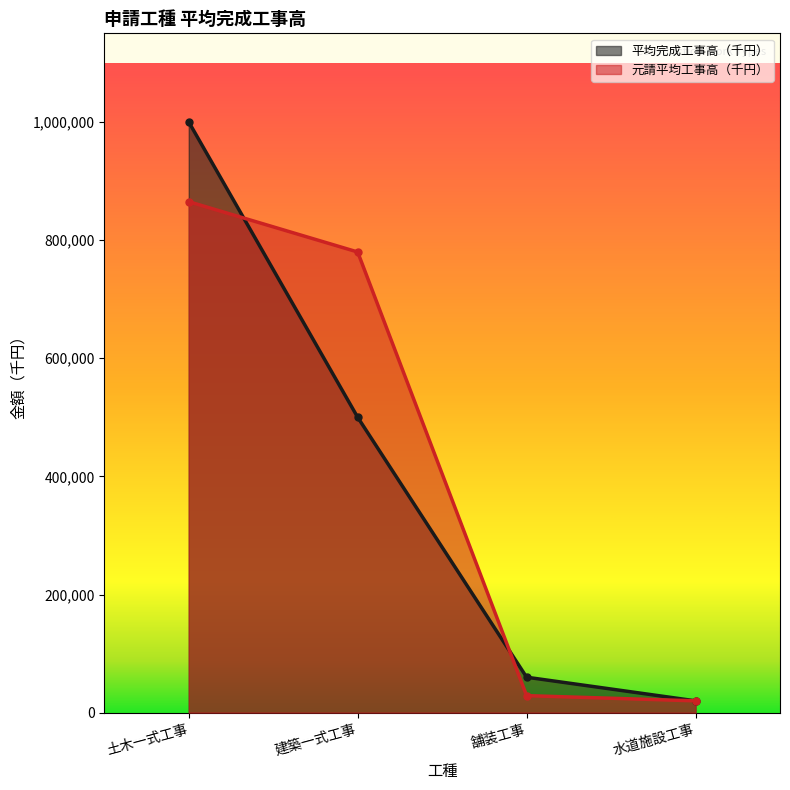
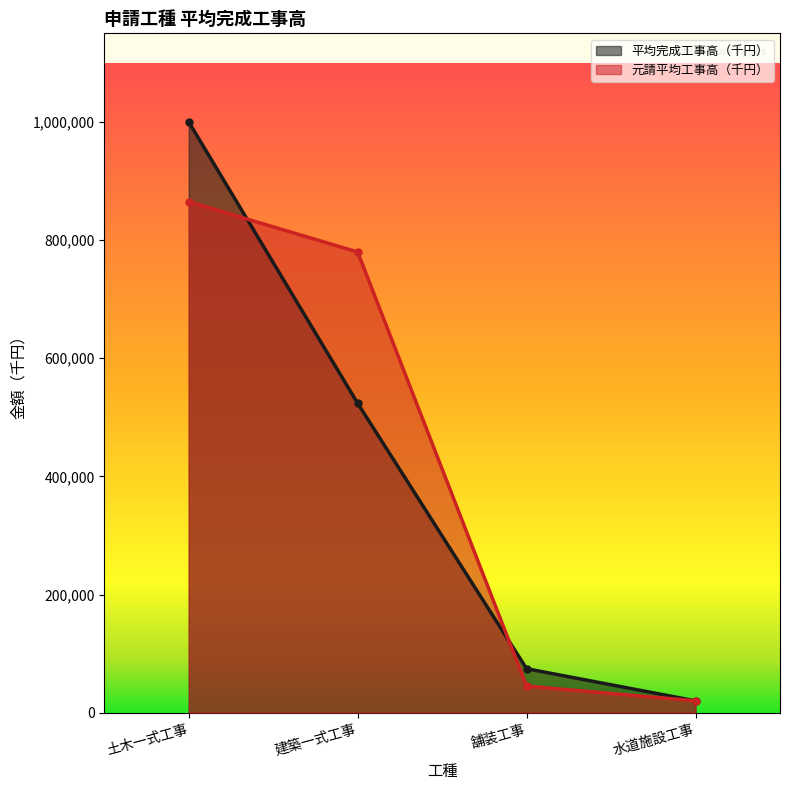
  {
    "平均完成工事高（千円）": {
      "土木一式工事": "1,000,000",
-     "建築一式工事": "500,000",
-     "舗装工事": "60,000"
+     "建築一式工事": "520,000",
+     "舗装工事": "70,000"
    },
    "元請平均工事高（千円）": {
      "土木一式工事": "870,000",
      "建築一式工事": "780,000",
-     "舗装工事": "30,000"
+     "舗装工事": "50,000"
    }
  }
